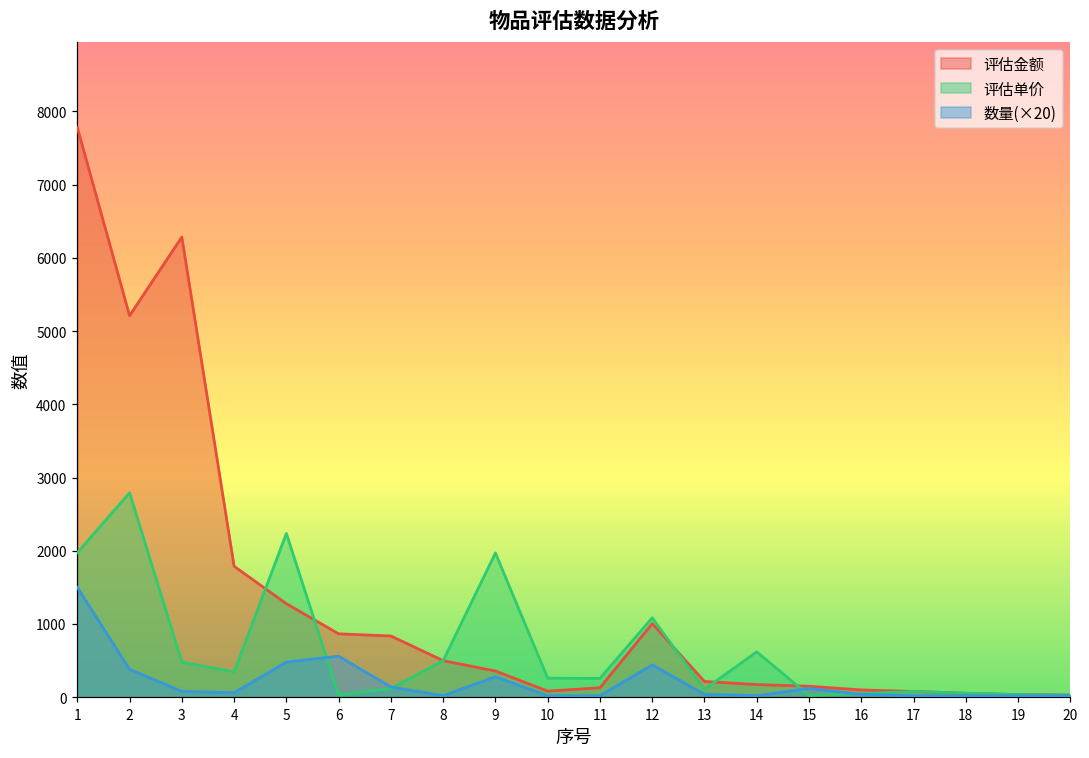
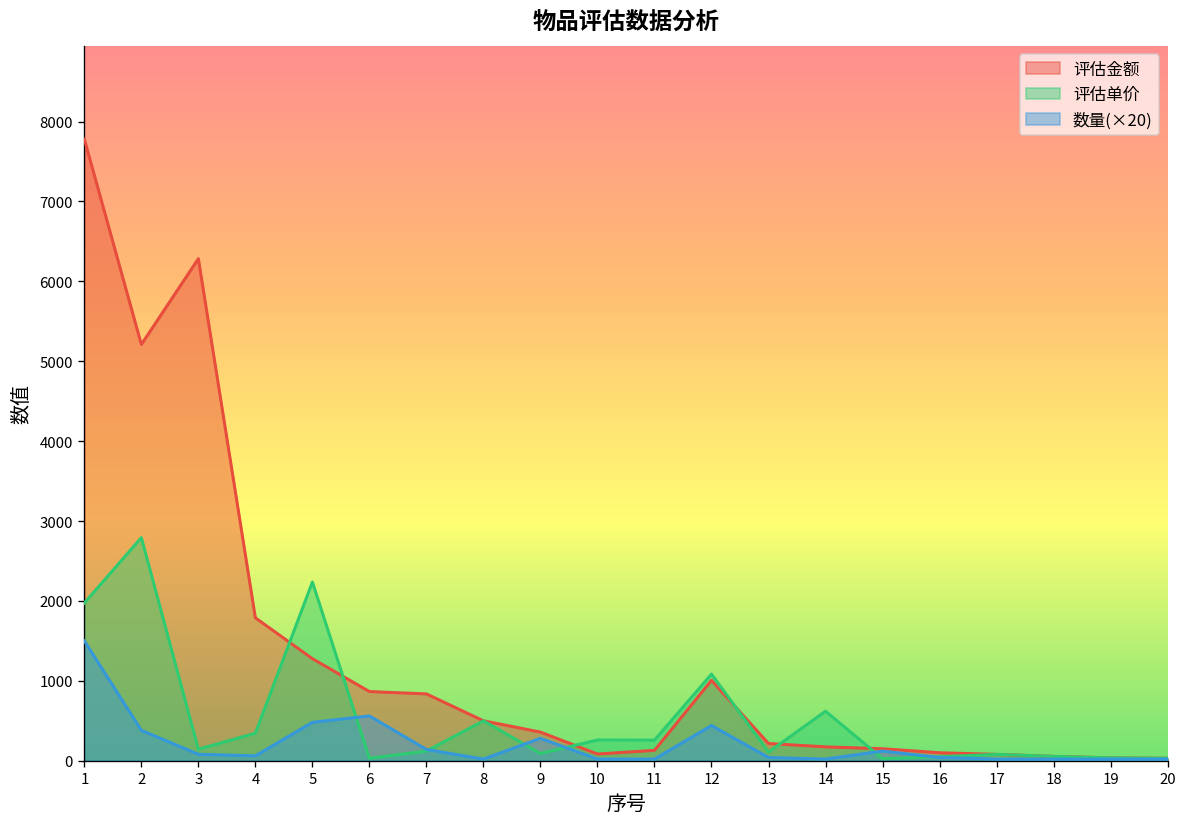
  {
    "评估金额": {
      "1": 7800,
      "2": 5200,
      "3": 6300,
      "4": 1800,
      "5": 1300,
      "6": 900,
      "7": 800,
      "9": 400,
      "10": 100,
      "11": 100,
      "12": 1000,
      "13": 200,
      "14": 200,
      "16": 100
    },
    "评估单价": {
      "1": 2000,
      "2": 2800,
-     "3": 500,
+     "3": 100,
      "4": 300,
      "5": 2200,
      "6": 0,
-     "9": 2000,
+     "9": 100,
      "10": 300,
      "11": 300,
      "12": 1100,
      "13": 100,
      "14": 600,
      "15": 0
    },
    "数量(×20)": {
      "1": 1500,
      "2": 400,
      "3": 100,
      "4": 100,
      "5": 500,
      "6": 600,
      "8": 0,
      "9": 300,
      "10": 0,
      "11": 0,
      "12": 400,
      "13": 0,
      "14": 0,
      "17": 0
    }
  }
